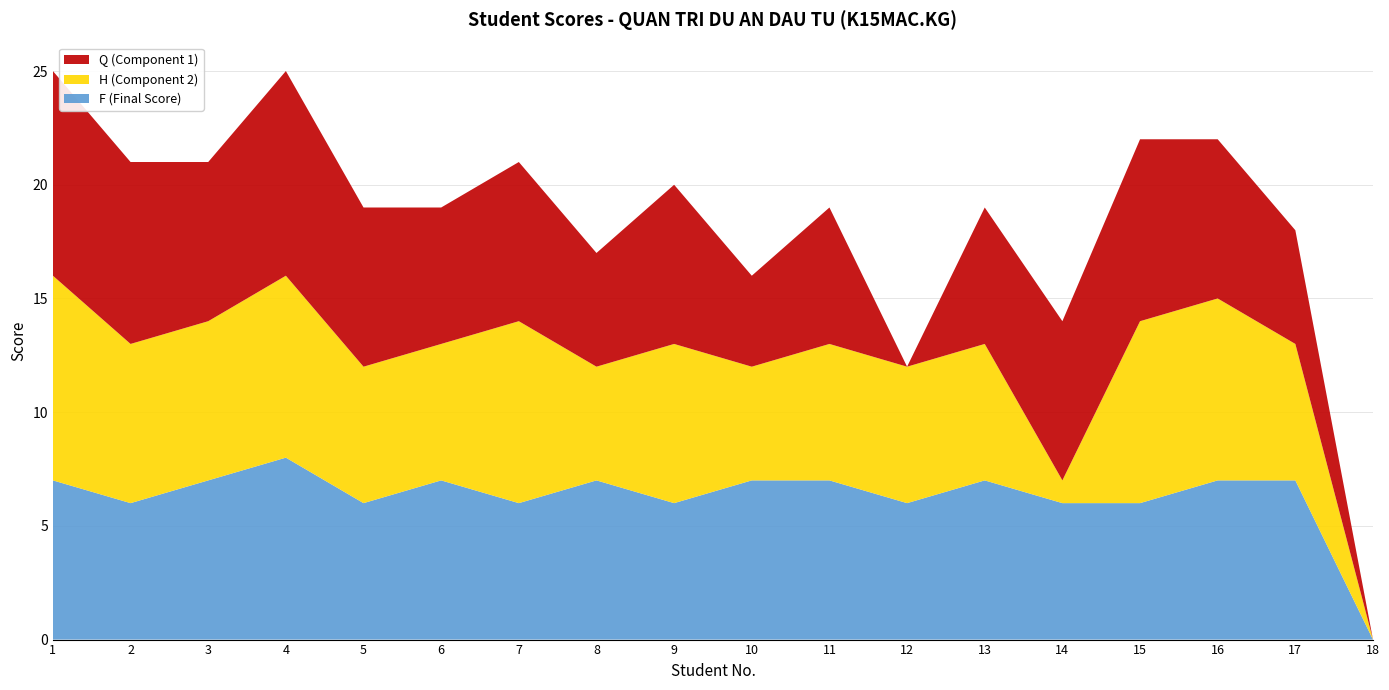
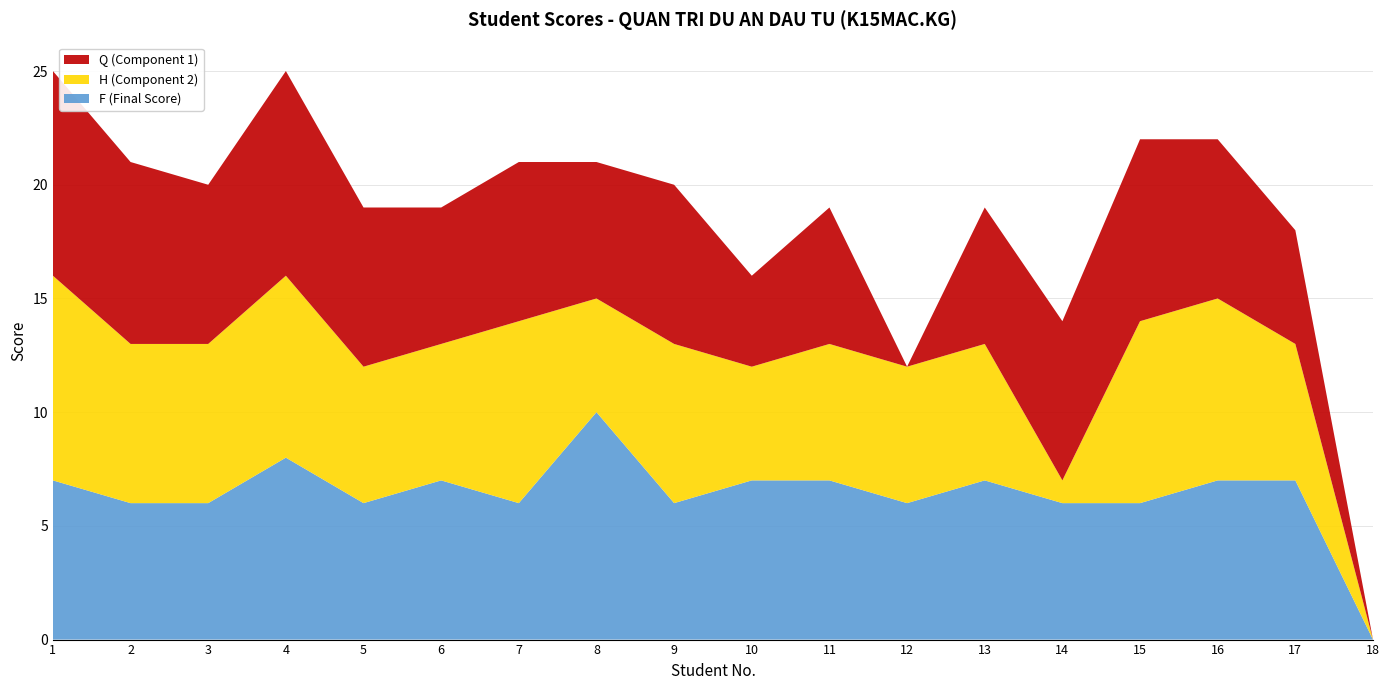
  {
    "F (Final Score)": {
      "1": 7,
      "2": 6,
-     "3": 7,
+     "3": 6,
      "4": 8,
      "5": 6,
      "6": 7,
      "7": 6,
-     "8": 7,
+     "8": 10,
      "9": 6,
      "10": 7,
      "11": 7,
      "12": 6,
      "13": 7,
      "14": 6,
      "15": 6,
      "16": 7,
      "17": 7
    },
    "H (Component 2)": {
      "1": 9,
      "2": 7,
      "3": 7,
      "4": 8,
      "5": 6,
      "6": 6,
      "7": 8,
      "8": 5,
      "9": 7,
      "10": 5,
      "11": 6,
      "13": 6,
      "14": 1,
      "15": 8,
      "16": 8,
      "17": 6
    },
    "Q (Component 1)": {
      "1": 9,
      "2": 8,
      "3": 7,
      "4": 9,
      "5": 7,
      "6": 6,
      "7": 7,
-     "8": 5,
+     "8": 6,
      "9": 7,
      "10": 4,
      "11": 6,
      "13": 6,
      "14": 7,
      "15": 8,
      "16": 7,
      "17": 5
    }
  }
